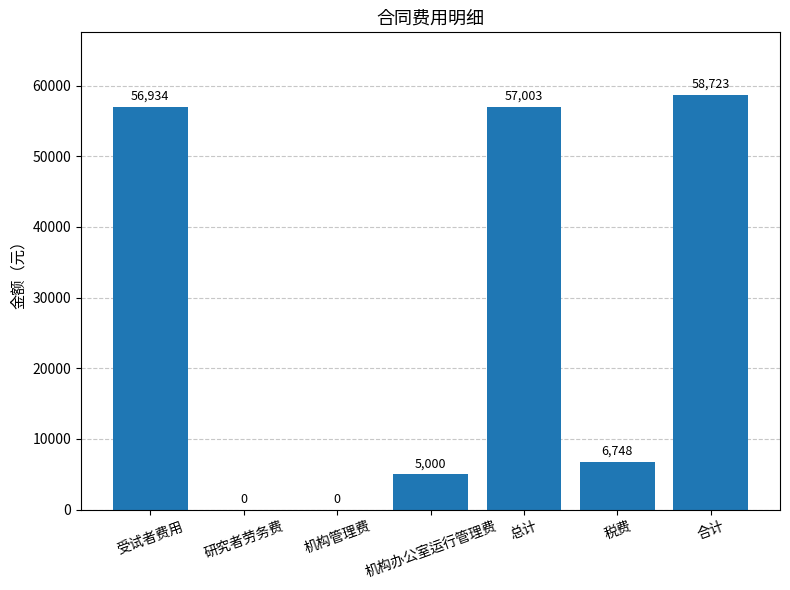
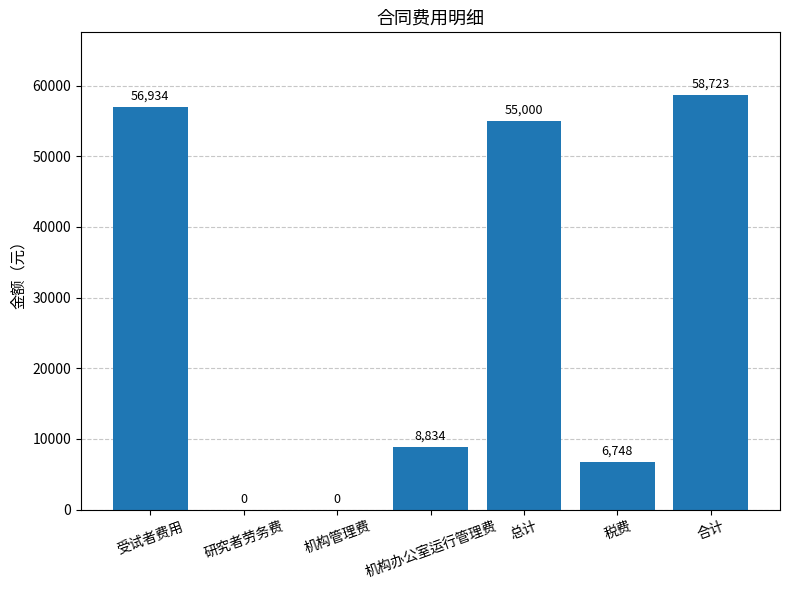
  {
    "受试者费用": "56,934",
    "研究者劳务费": "0",
    "机构管理费": "0",
-   "机构办公室运行管理费": "5,000",
-   "总计": "57,003",
+   "机构办公室运行管理费": "8,834",
+   "总计": "55,000",
    "税费": "6,748",
    "合计": "58,723"
  }
